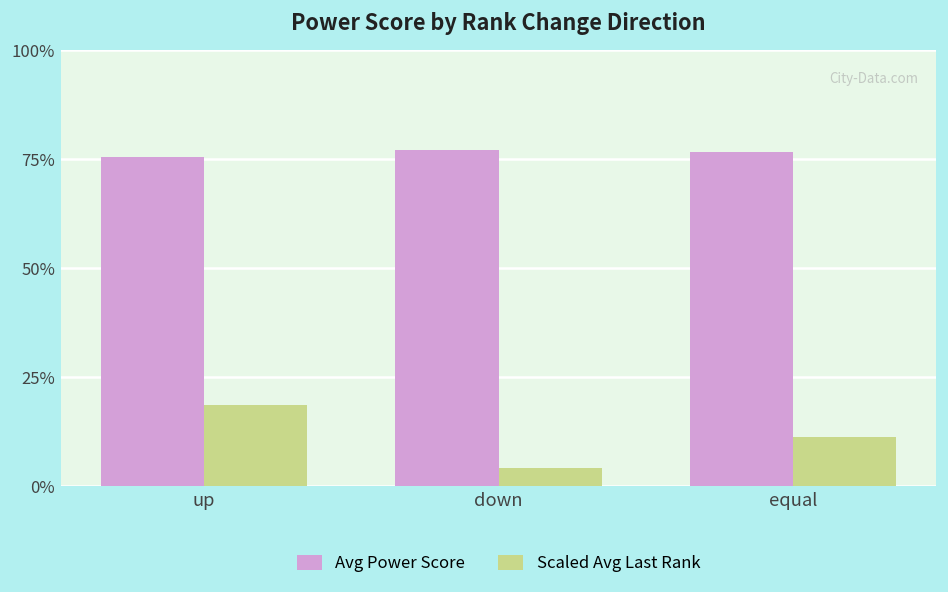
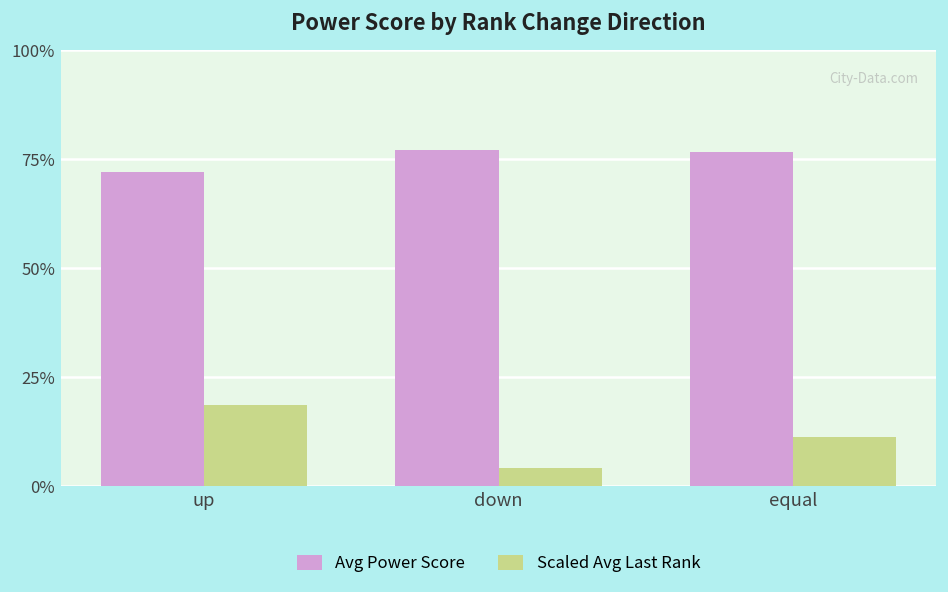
  {
    "Avg Power Score": {
-     "up": "75%",
+     "up": "72%",
      "down": "77%",
      "equal": "77%"
    },
    "Scaled Avg Last Rank": {
      "up": "19%",
      "down": "4%",
      "equal": "11%"
    }
  }
